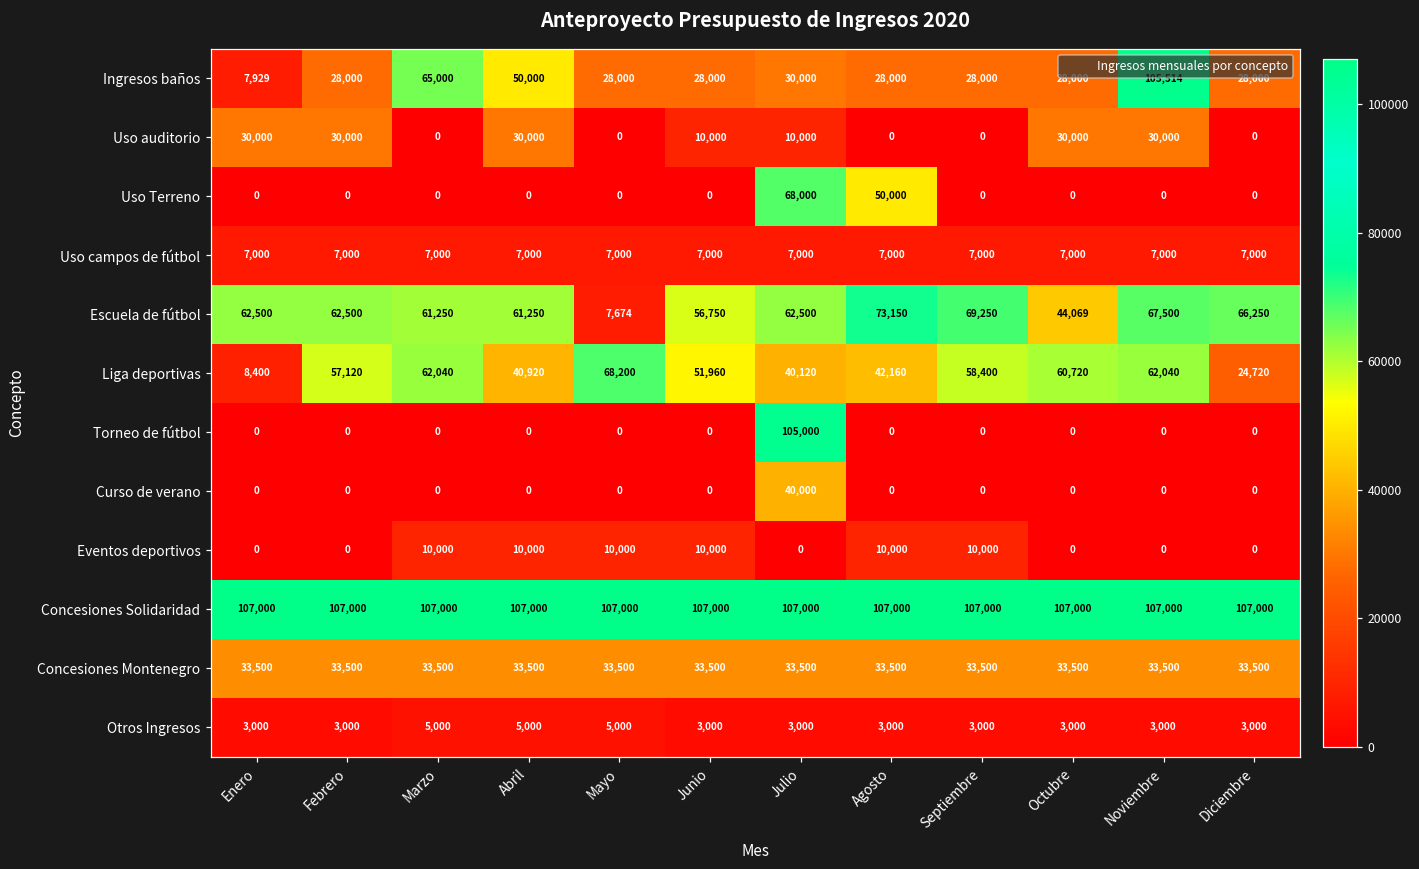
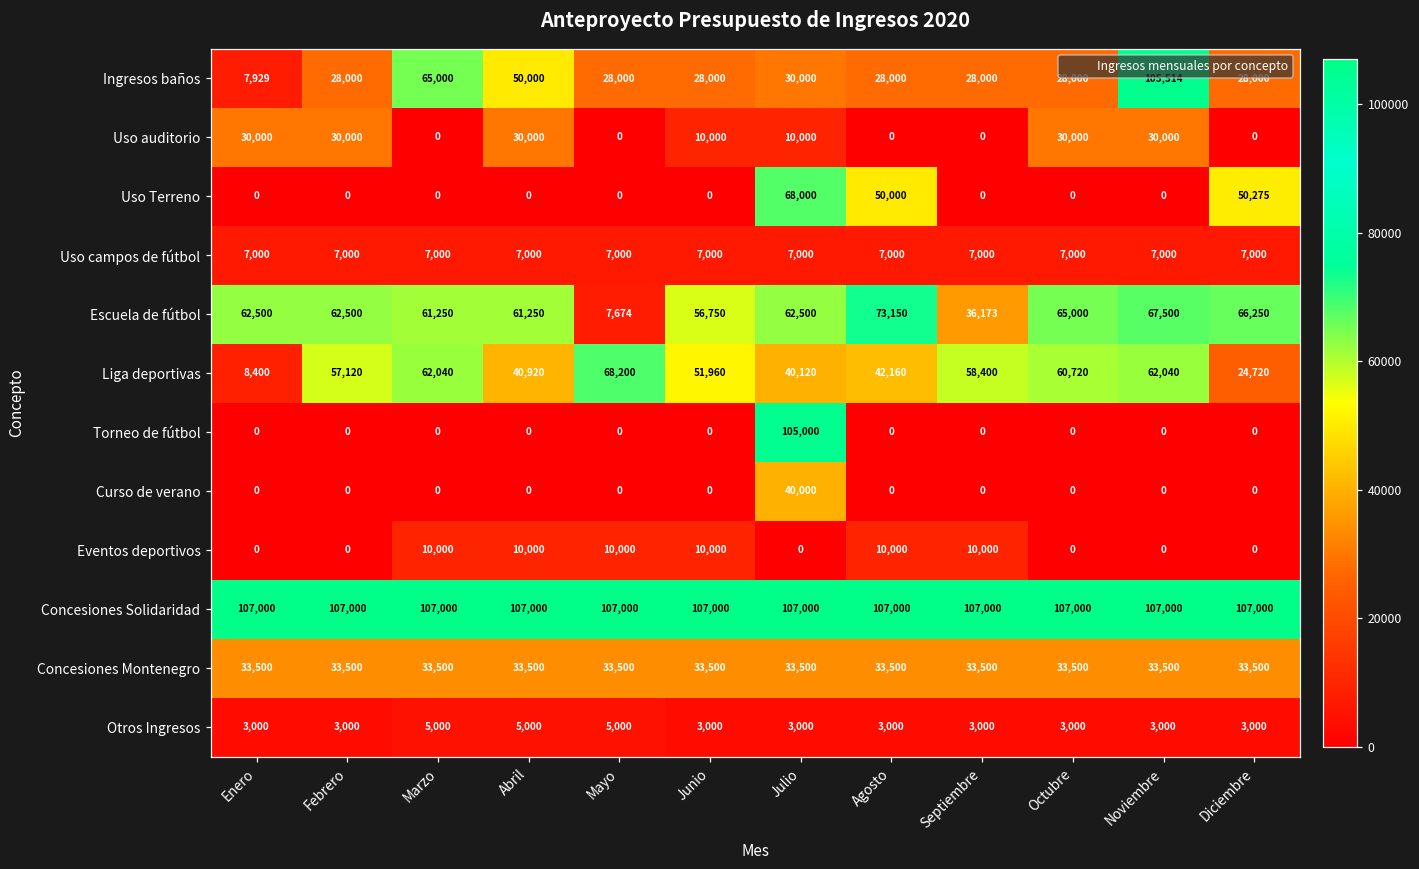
  {
    "Ingresos baños": {
      "Enero": "7,929",
      "Febrero": "28,000",
      "Marzo": "65,000",
      "Abril": "50,000",
      "Mayo": "28,000",
      "Junio": "28,000",
      "Julio": "30,000",
      "Agosto": "28,000",
      "Septiembre": "28,000"
    },
    "Uso auditorio": {
      "Enero": "30,000",
      "Febrero": "30,000",
      "Marzo": "0",
      "Abril": "30,000",
      "Mayo": "0",
      "Junio": "10,000",
      "Julio": "10,000",
      "Agosto": "0",
      "Septiembre": "0",
      "Octubre": "30,000",
      "Noviembre": "30,000",
      "Diciembre": "0"
    },
    "Uso Terreno": {
      "Enero": "0",
      "Febrero": "0",
      "Marzo": "0",
      "Abril": "0",
      "Mayo": "0",
      "Junio": "0",
      "Julio": "68,000",
      "Agosto": "50,000",
      "Septiembre": "0",
      "Octubre": "0",
      "Noviembre": "0",
-     "Diciembre": "0"
+     "Diciembre": "50,275"
    },
    "Uso campos de fútbol": {
      "Enero": "7,000",
      "Febrero": "7,000",
      "Marzo": "7,000",
      "Abril": "7,000",
      "Mayo": "7,000",
      "Junio": "7,000",
      "Julio": "7,000",
      "Agosto": "7,000",
      "Septiembre": "7,000",
      "Octubre": "7,000",
      "Noviembre": "7,000",
      "Diciembre": "7,000"
    },
    "Escuela de fútbol": {
      "Enero": "62,500",
      "Febrero": "62,500",
      "Marzo": "61,250",
      "Abril": "61,250",
      "Mayo": "7,674",
      "Junio": "56,750",
      "Julio": "62,500",
      "Agosto": "73,150",
-     "Septiembre": "69,250",
-     "Octubre": "44,069",
+     "Septiembre": "36,173",
+     "Octubre": "65,000",
      "Noviembre": "67,500",
      "Diciembre": "66,250"
    },
    "Liga deportivas": {
      "Enero": "8,400",
      "Febrero": "57,120",
      "Marzo": "62,040",
      "Abril": "40,920",
      "Mayo": "68,200",
      "Junio": "51,960",
      "Julio": "40,120",
      "Agosto": "42,160",
      "Septiembre": "58,400",
      "Octubre": "60,720",
      "Noviembre": "62,040",
      "Diciembre": "24,720"
    },
    "Torneo de fútbol": {
      "Enero": "0",
      "Febrero": "0",
      "Marzo": "0",
      "Abril": "0",
      "Mayo": "0",
      "Junio": "0",
      "Julio": "105,000",
      "Agosto": "0",
      "Septiembre": "0",
      "Octubre": "0",
      "Noviembre": "0",
      "Diciembre": "0"
    },
    "Curso de verano": {
      "Enero": "0",
      "Febrero": "0",
      "Marzo": "0",
      "Abril": "0",
      "Mayo": "0",
      "Junio": "0",
      "Julio": "40,000",
      "Agosto": "0",
      "Septiembre": "0",
      "Octubre": "0",
      "Noviembre": "0",
      "Diciembre": "0"
    },
    "Eventos deportivos": {
      "Enero": "0",
      "Febrero": "0",
      "Marzo": "10,000",
      "Abril": "10,000",
      "Mayo": "10,000",
      "Junio": "10,000",
      "Julio": "0",
      "Agosto": "10,000",
      "Septiembre": "10,000",
      "Octubre": "0",
      "Noviembre": "0",
      "Diciembre": "0"
    },
    "Concesiones Solidaridad": {
      "Enero": "107,000",
      "Febrero": "107,000",
      "Marzo": "107,000",
      "Abril": "107,000",
      "Mayo": "107,000",
      "Junio": "107,000",
      "Julio": "107,000",
      "Agosto": "107,000",
      "Septiembre": "107,000",
      "Octubre": "107,000",
      "Noviembre": "107,000",
      "Diciembre": "107,000"
    },
    "Concesiones Montenegro": {
      "Enero": "33,500",
      "Febrero": "33,500",
      "Marzo": "33,500",
      "Abril": "33,500",
      "Mayo": "33,500",
      "Junio": "33,500",
      "Julio": "33,500",
      "Agosto": "33,500",
      "Septiembre": "33,500",
      "Octubre": "33,500",
      "Noviembre": "33,500",
      "Diciembre": "33,500"
    },
    "Otros Ingresos": {
      "Enero": "3,000",
      "Febrero": "3,000",
      "Marzo": "5,000",
      "Abril": "5,000",
      "Mayo": "5,000",
      "Junio": "3,000",
      "Julio": "3,000",
      "Agosto": "3,000",
      "Septiembre": "3,000",
      "Octubre": "3,000",
      "Noviembre": "3,000",
      "Diciembre": "3,000"
    }
  }
